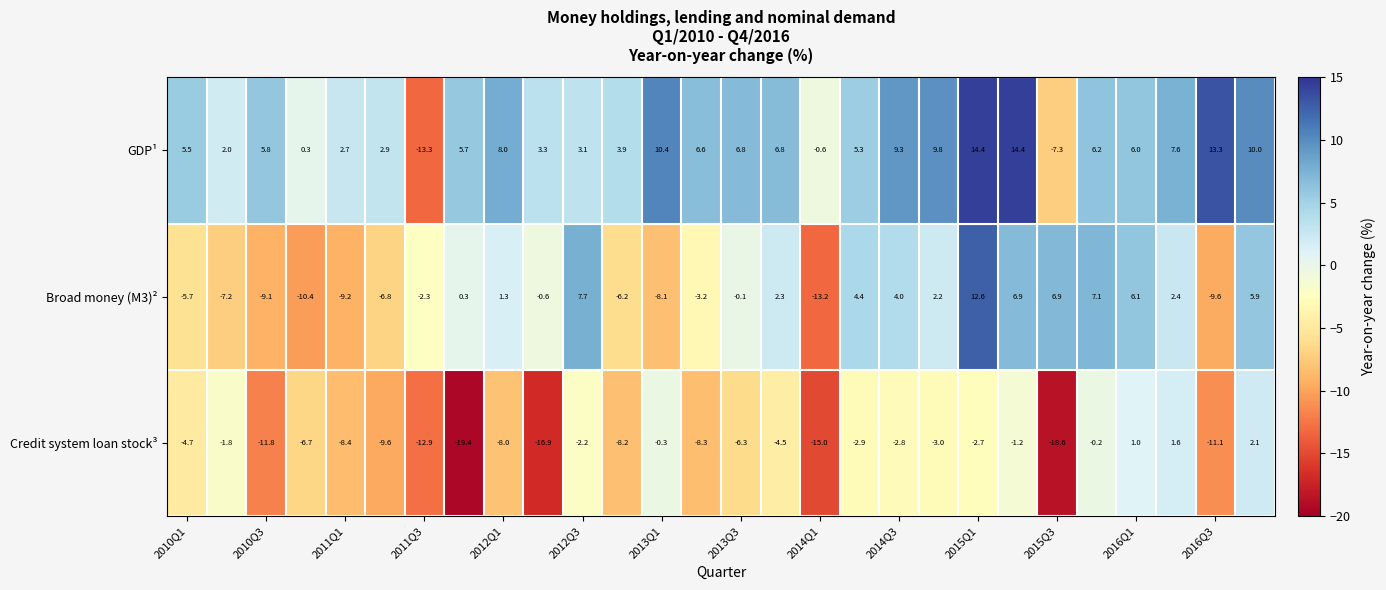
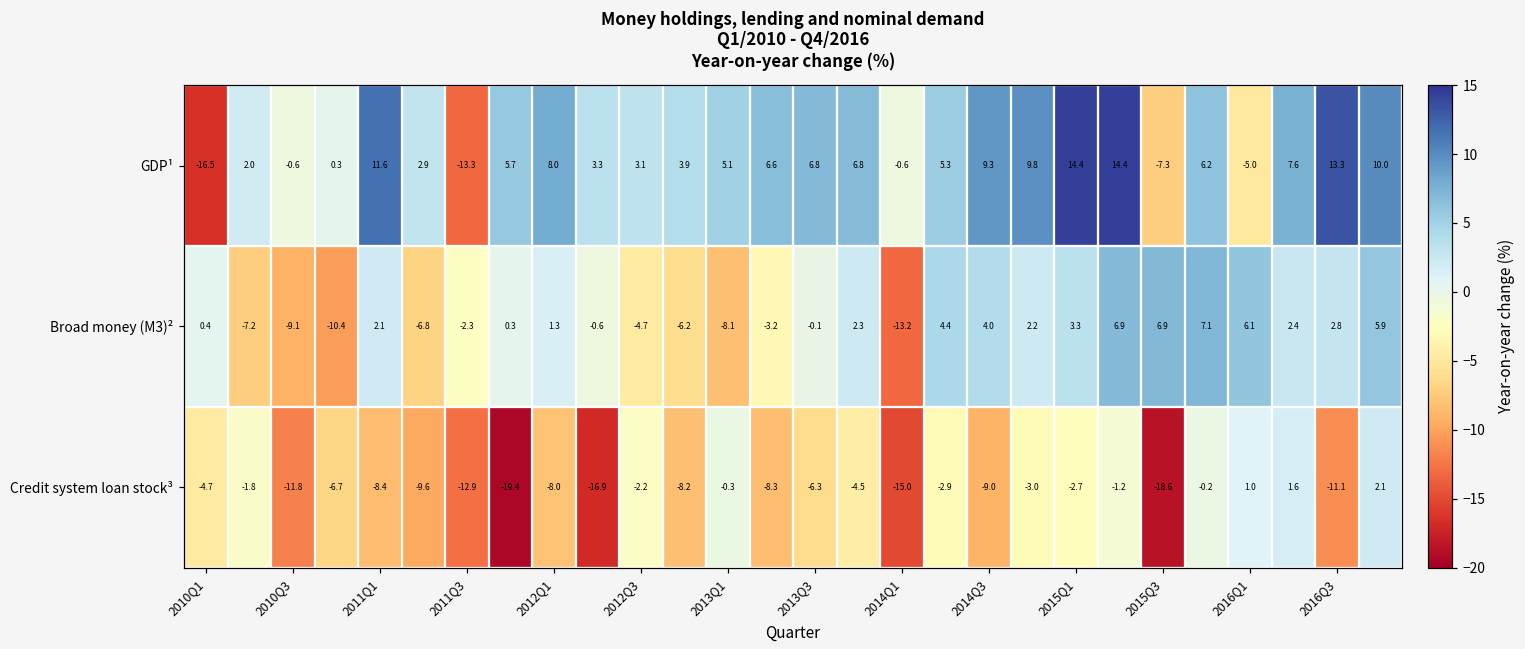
  {
    "GDP¹": {
-     "2010Q1": 5.5,
-     "2010Q3": 5.8,
-     "2011Q1": 2.7,
+     "2010Q1": -16.5,
+     "2010Q3": -0.6,
+     "2011Q1": 11.6,
      "2011Q3": -13.3,
      "2012Q1": 8.0,
      "2012Q3": 3.1,
-     "2013Q1": 10.4,
+     "2013Q1": 5.1,
      "2013Q3": 6.8,
      "2014Q1": -0.6,
      "2014Q3": 9.3,
      "2015Q1": 14.4,
      "2015Q3": -7.3,
-     "2016Q1": 6.0,
+     "2016Q1": -5.0,
      "2016Q3": 13.3
    },
    "Broad money (M3)²": {
-     "2010Q1": -5.7,
+     "2010Q1": 0.4,
      "2010Q3": -9.1,
-     "2011Q1": -9.2,
+     "2011Q1": 2.1,
      "2011Q3": -2.3,
      "2012Q1": 1.3,
-     "2012Q3": 7.7,
+     "2012Q3": -4.7,
      "2013Q1": -8.1,
      "2013Q3": -0.1,
      "2014Q1": -13.2,
      "2014Q3": 4.0,
-     "2015Q1": 12.6,
+     "2015Q1": 3.3,
      "2015Q3": 6.9,
      "2016Q1": 6.1,
-     "2016Q3": -9.6
+     "2016Q3": 2.8
    },
    "Credit system loan stock³": {
      "2010Q1": -4.7,
      "2010Q3": -11.8,
      "2011Q1": -8.4,
      "2011Q3": -12.9,
      "2012Q1": -8.0,
      "2012Q3": -2.2,
      "2013Q1": -0.3,
      "2013Q3": -6.3,
      "2014Q1": -15.0,
-     "2014Q3": -2.8,
+     "2014Q3": -9.0,
      "2015Q1": -2.7,
      "2015Q3": -18.6,
      "2016Q1": 1.0,
      "2016Q3": -11.1
    }
  }
